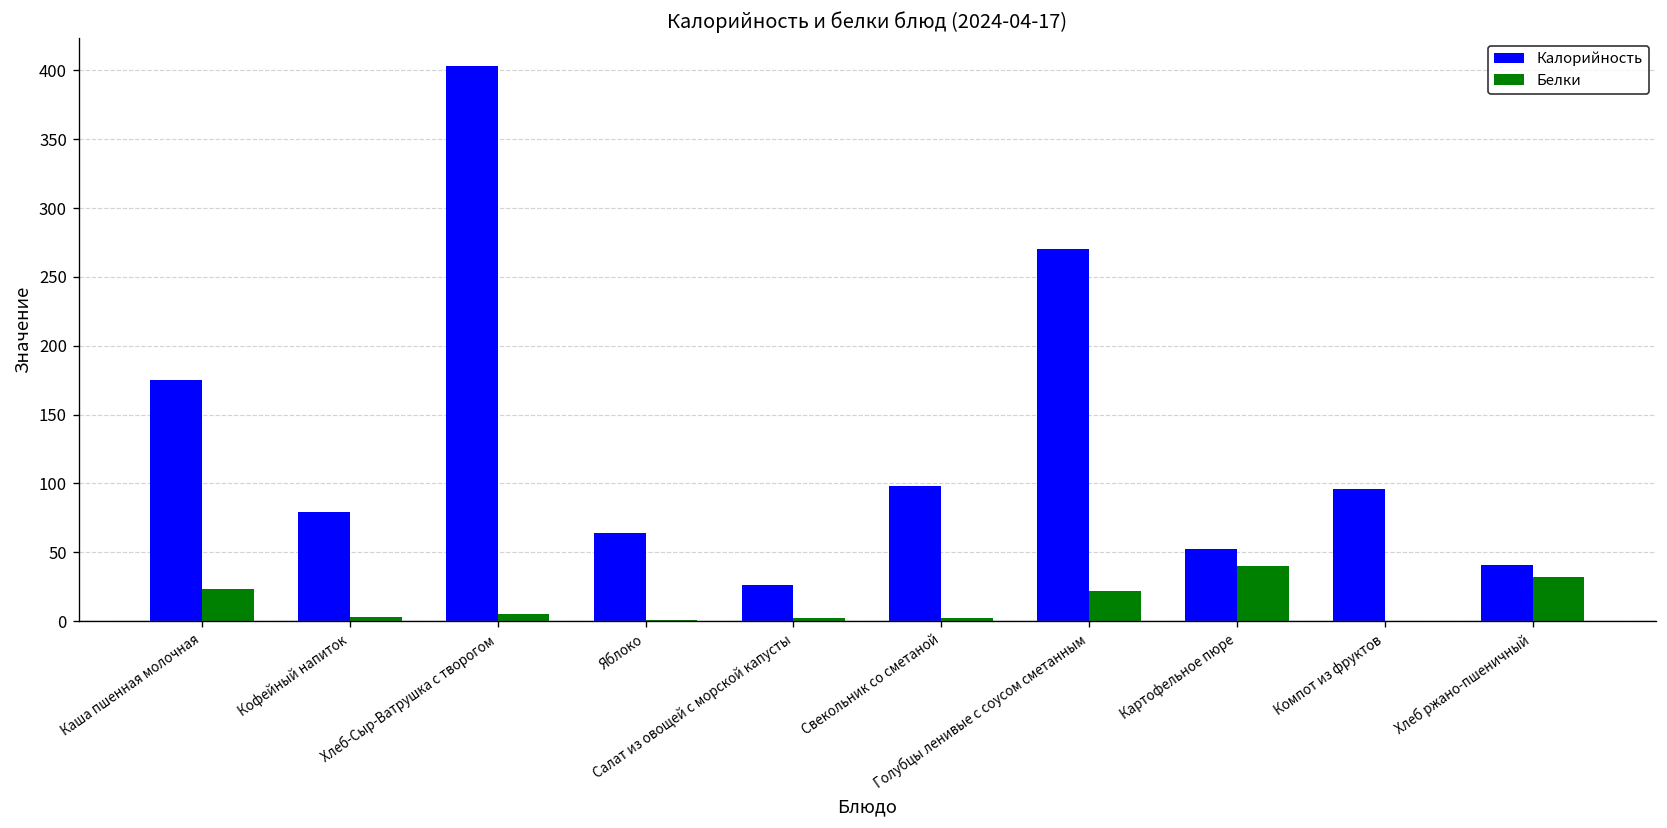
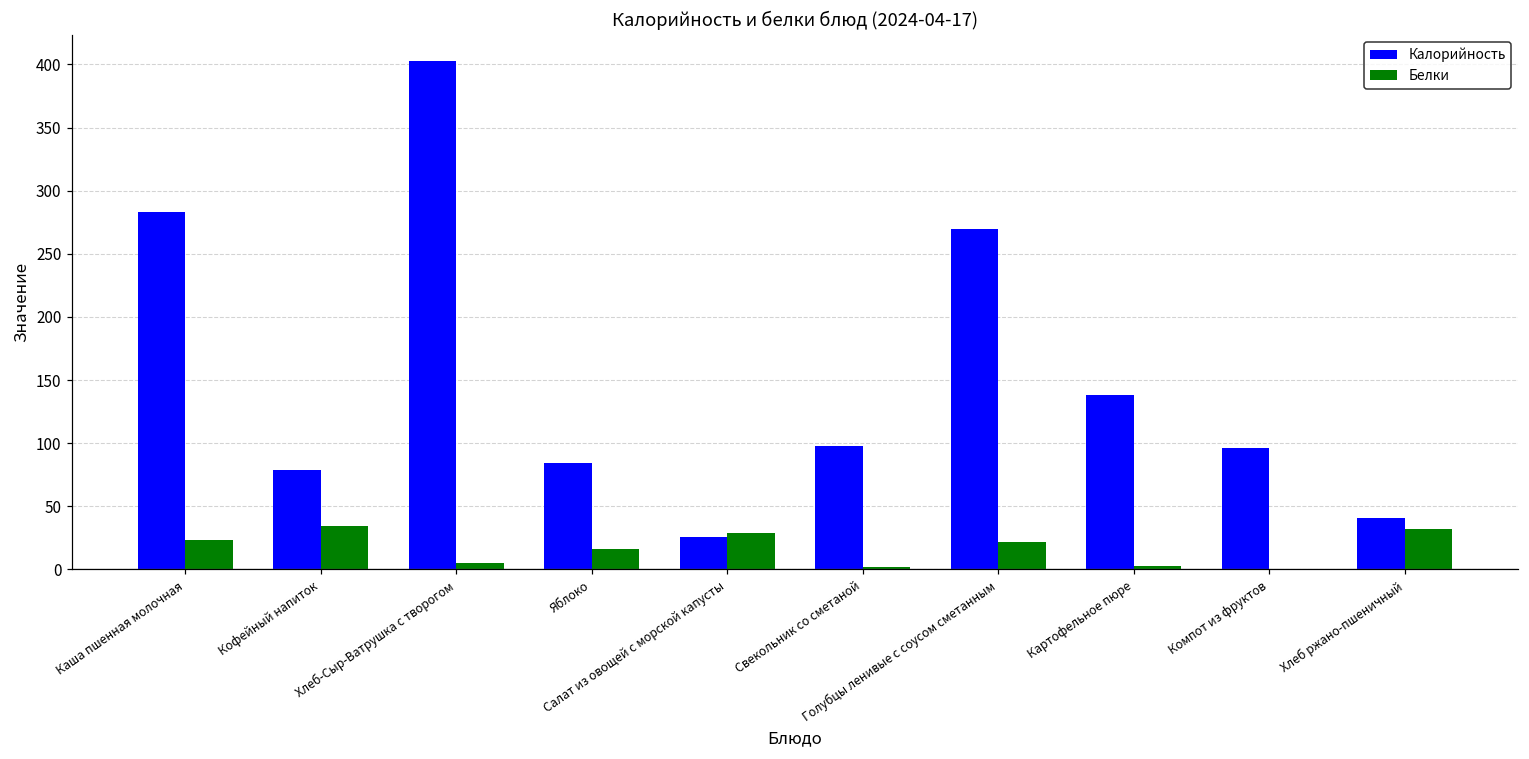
  {
    "Калорийность": {
-     "Каша пшенная молочная": 175,
+     "Каша пшенная молочная": 283,
      "Кофейный напиток": 79,
      "Хлеб-Сыр-Ватрушка с творогом": 403,
-     "Яблоко": 64,
+     "Яблоко": 84,
      "Салат из овощей с морской капусты": 26,
      "Свекольник со сметаной": 98,
      "Голубцы ленивые с соусом сметанным": 270,
-     "Картофельное пюре": 52,
+     "Картофельное пюре": 138,
      "Компот из фруктов": 96,
      "Хлеб ржано-пшеничный": 41
    },
    "Белки": {
      "Каша пшенная молочная": 23,
-     "Кофейный напиток": 3,
+     "Кофейный напиток": 34,
      "Хлеб-Сыр-Ватрушка с творогом": 5,
-     "Яблоко": 1,
-     "Салат из овощей с морской капусты": 2,
+     "Яблоко": 16,
+     "Салат из овощей с морской капусты": 29,
      "Голубцы ленивые с соусом сметанным": 22,
-     "Картофельное пюре": 40,
+     "Картофельное пюре": 3,
      "Компот из фруктов": 0,
      "Хлеб ржано-пшеничный": 32
    }
  }
